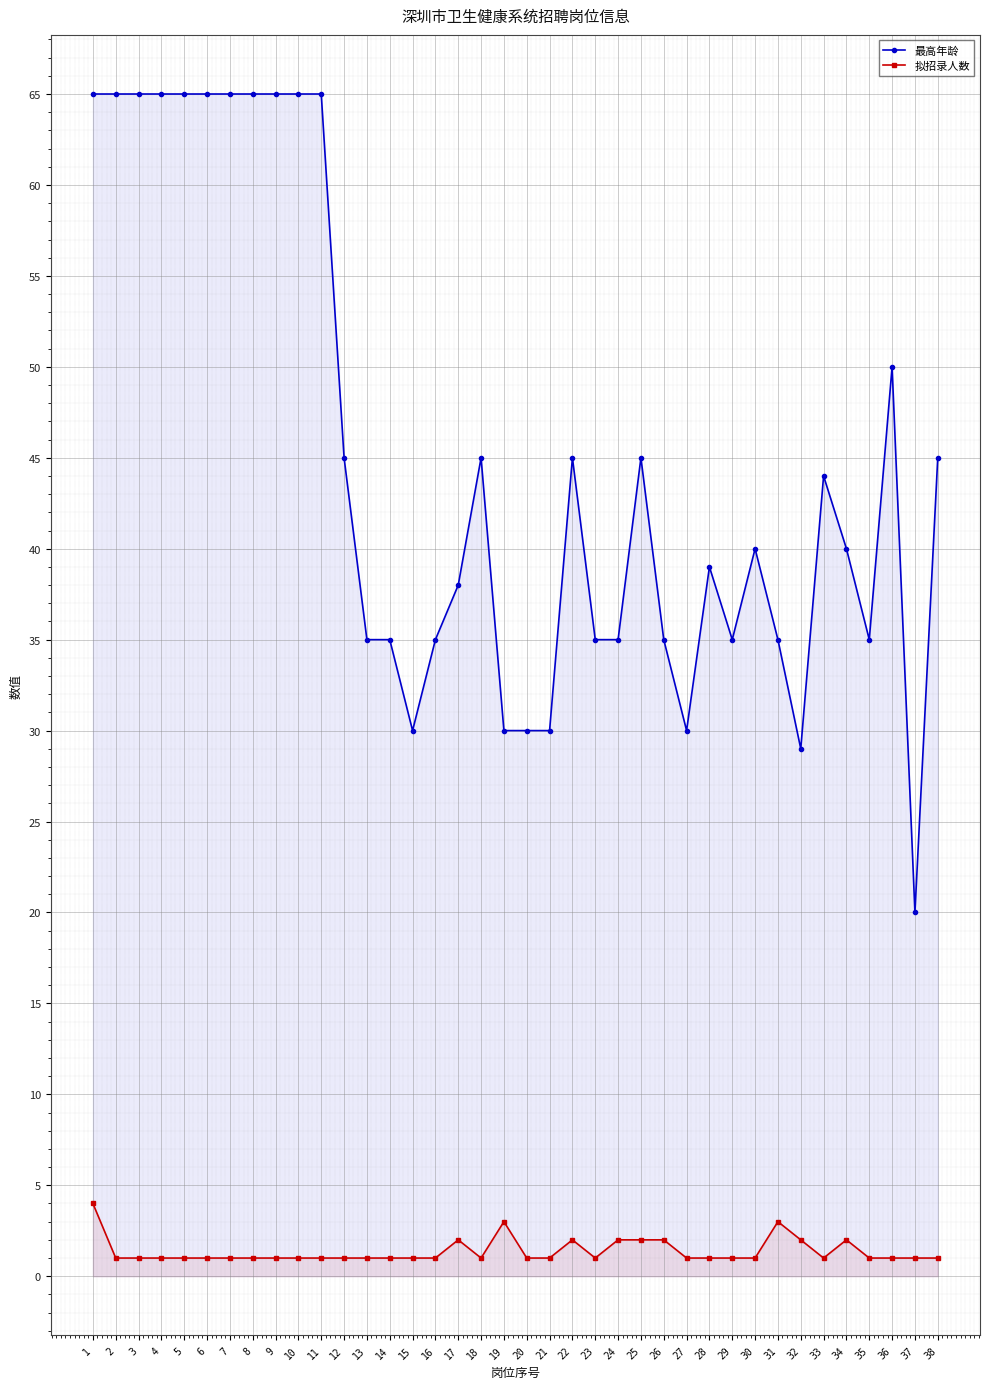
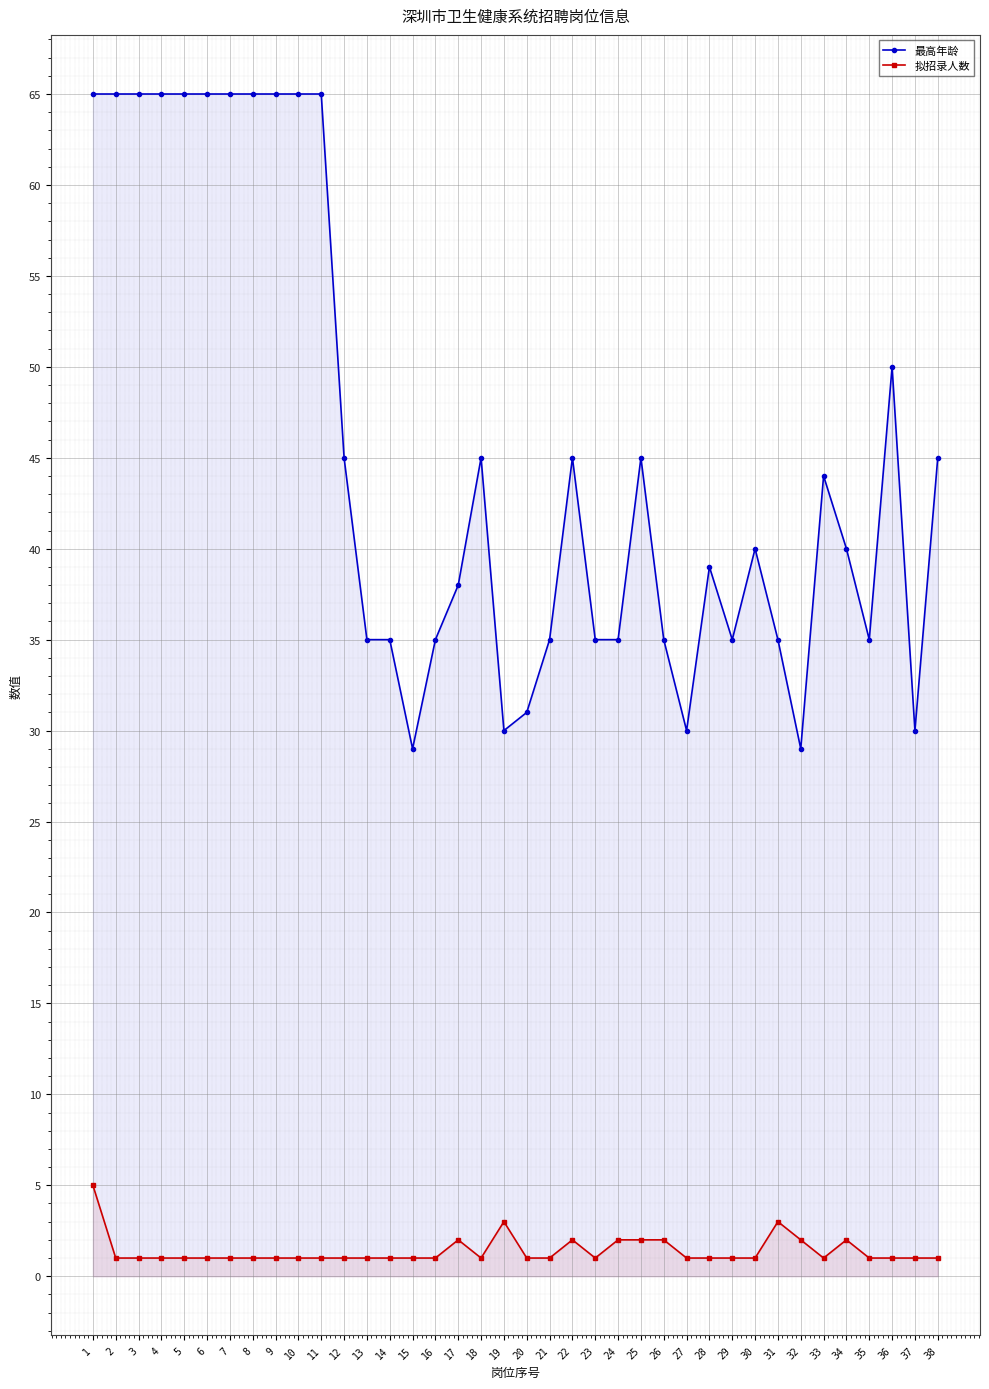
  {
    "最高年龄": {
      "1": 65,
      "2": 65,
      "3": 65,
      "4": 65,
      "5": 65,
      "6": 65,
      "7": 65,
      "8": 65,
      "9": 65,
      "10": 65,
      "11": 65,
      "12": 45,
      "13": 35,
      "14": 35,
-     "15": 30,
+     "15": 29,
      "16": 35,
      "17": 38,
      "18": 45,
      "19": 30,
-     "20": 30,
-     "21": 30,
+     "20": 31,
+     "21": 35,
      "22": 45,
      "23": 35,
      "24": 35,
      "25": 45,
      "26": 35,
      "27": 30,
      "28": 39,
      "29": 35,
      "30": 40,
      "31": 35,
      "32": 29,
      "33": 44,
      "34": 40,
      "35": 35,
      "36": 50,
-     "37": 20,
+     "37": 30,
      "38": 45
    },
    "拟招录人数": {
-     "1": 4,
+     "1": 5,
      "2": 1,
      "3": 1,
      "4": 1,
      "5": 1,
      "6": 1,
      "7": 1,
      "8": 1,
      "9": 1,
      "10": 1,
      "11": 1,
      "12": 1,
      "13": 1,
      "14": 1,
      "15": 1,
      "16": 1,
      "17": 2,
      "18": 1,
      "19": 3,
      "20": 1,
      "21": 1,
      "22": 2,
      "23": 1,
      "24": 2,
      "25": 2,
      "26": 2,
      "27": 1,
      "28": 1,
      "29": 1,
      "30": 1,
      "31": 3,
      "32": 2,
      "33": 1,
      "34": 2,
      "35": 1,
      "36": 1,
      "37": 1,
      "38": 1
    }
  }
